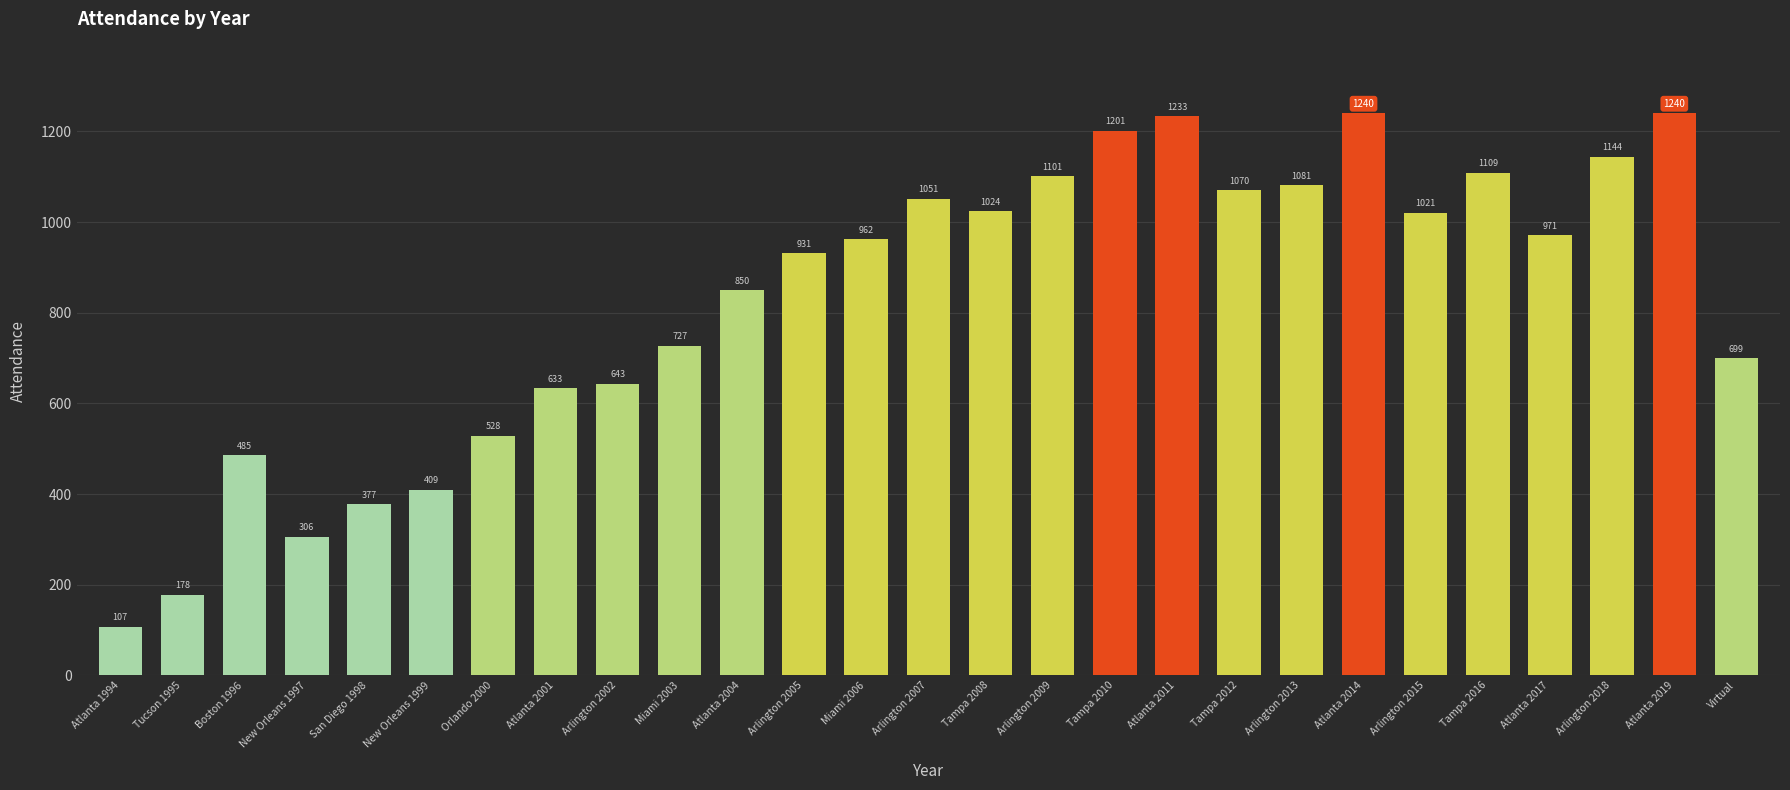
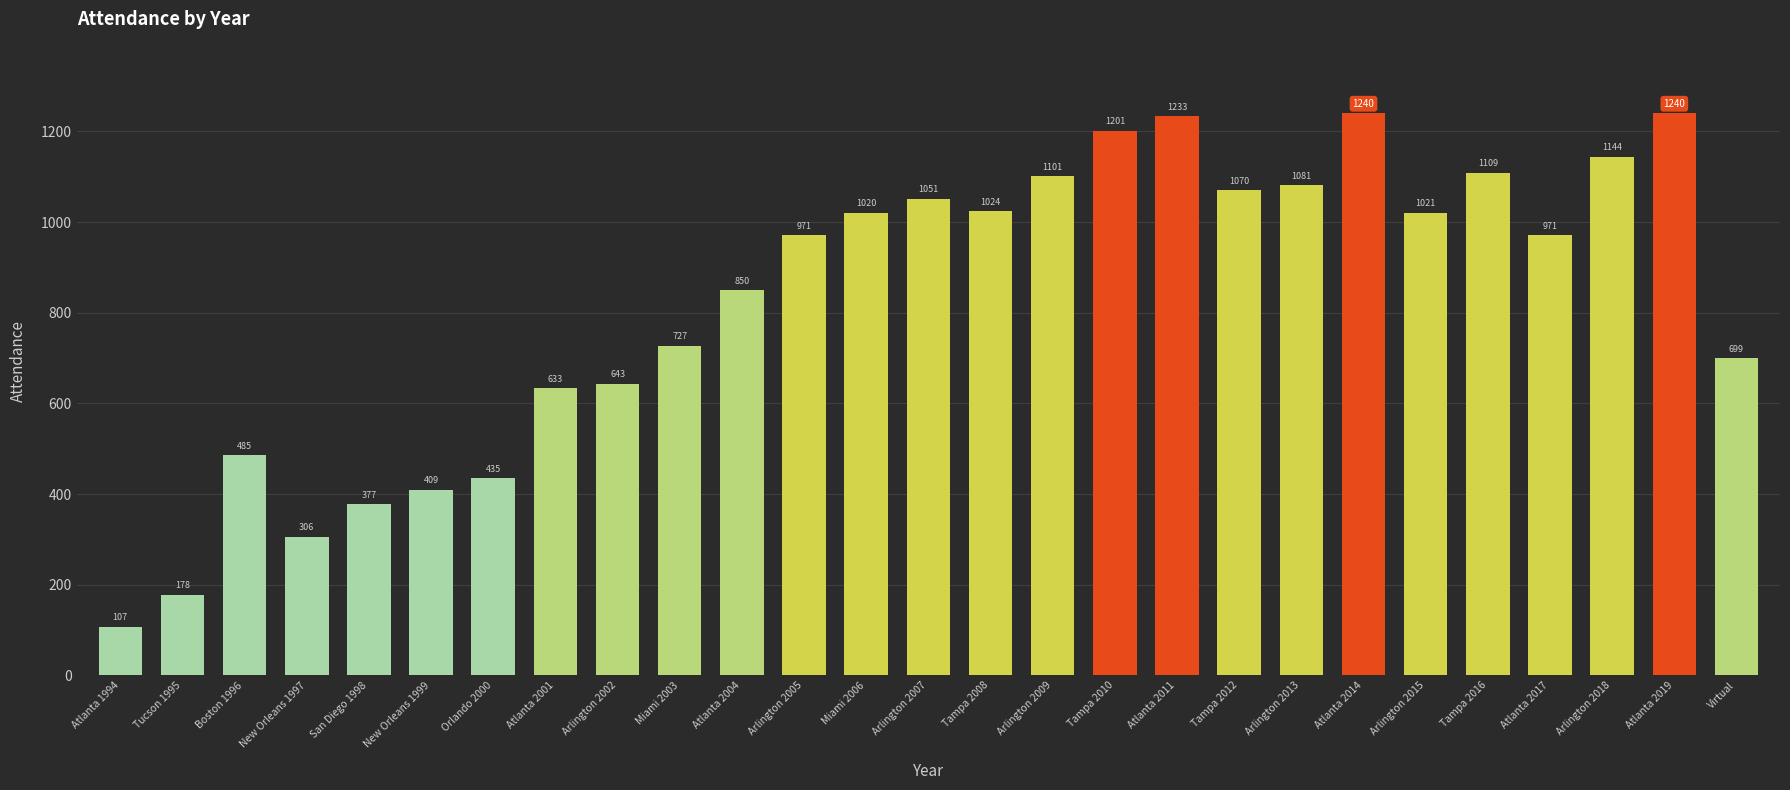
  {
    "Atlanta 1994": 107,
    "Tucson 1995": 178,
    "Boston 1996": 485,
    "New Orleans 1997": 306,
    "San Diego 1998": 377,
    "New Orleans 1999": 409,
-   "Orlando 2000": 528,
+   "Orlando 2000": 435,
    "Atlanta 2001": 633,
    "Arlington 2002": 643,
    "Miami 2003": 727,
    "Atlanta 2004": 850,
-   "Arlington 2005": 931,
-   "Miami 2006": 962,
+   "Arlington 2005": 971,
+   "Miami 2006": 1020,
    "Arlington 2007": 1051,
    "Tampa 2008": 1024,
    "Arlington 2009": 1101,
    "Tampa 2010": 1201,
    "Atlanta 2011": 1233,
    "Tampa 2012": 1070,
    "Arlington 2013": 1081,
    "Arlington 2015": 1021,
    "Tampa 2016": 1109,
    "Atlanta 2017": 971,
    "Arlington 2018": 1144,
    "Virtual": 699
  }
